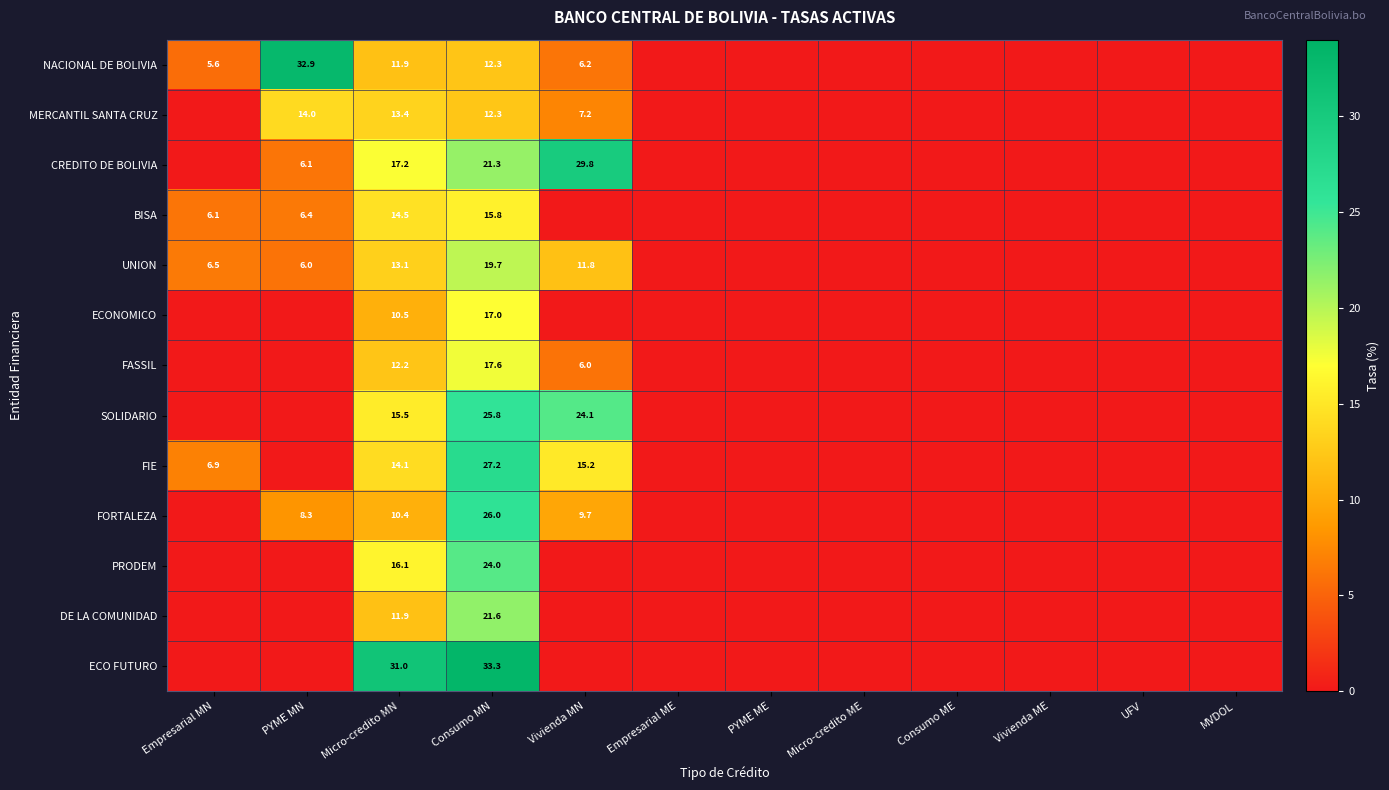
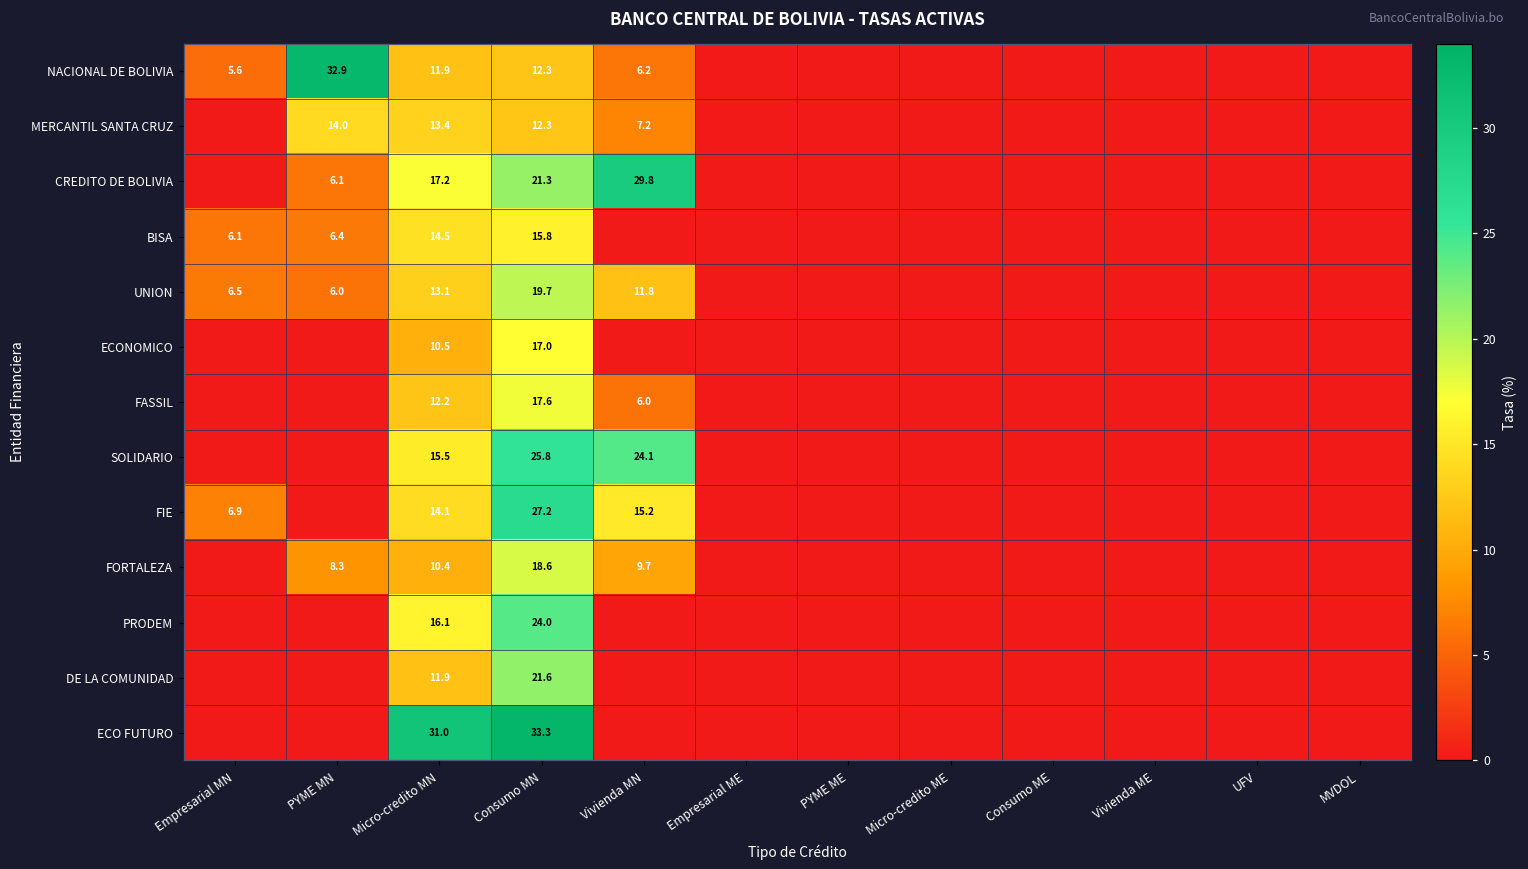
  {
    "NACIONAL DE BOLIVIA": {
      "Empresarial MN": 5.6,
      "PYME MN": 32.9,
      "Micro-credito MN": 11.9,
      "Consumo MN": 12.3,
      "Vivienda MN": 6.2
    },
    "MERCANTIL SANTA CRUZ": {
      "PYME MN": 14.0,
      "Micro-credito MN": 13.4,
      "Consumo MN": 12.3,
      "Vivienda MN": 7.2
    },
    "CREDITO DE BOLIVIA": {
      "PYME MN": 6.1,
      "Micro-credito MN": 17.2,
      "Consumo MN": 21.3,
      "Vivienda MN": 29.8
    },
    "BISA": {
      "Empresarial MN": 6.1,
      "PYME MN": 6.4,
      "Micro-credito MN": 14.5,
      "Consumo MN": 15.8
    },
    "UNION": {
      "Empresarial MN": 6.5,
      "PYME MN": 6.0,
      "Micro-credito MN": 13.1,
      "Consumo MN": 19.7,
      "Vivienda MN": 11.8
    },
    "ECONOMICO": {
      "Micro-credito MN": 10.5,
      "Consumo MN": 17.0
    },
    "FASSIL": {
      "Micro-credito MN": 12.2,
      "Consumo MN": 17.6,
      "Vivienda MN": 6.0
    },
    "SOLIDARIO": {
      "Micro-credito MN": 15.5,
      "Consumo MN": 25.8,
      "Vivienda MN": 24.1
    },
    "FIE": {
      "Empresarial MN": 6.9,
      "Micro-credito MN": 14.1,
      "Consumo MN": 27.2,
      "Vivienda MN": 15.2
    },
    "FORTALEZA": {
      "PYME MN": 8.3,
      "Micro-credito MN": 10.4,
-     "Consumo MN": 26.0,
+     "Consumo MN": 18.6,
      "Vivienda MN": 9.7
    },
    "PRODEM": {
      "Micro-credito MN": 16.1,
      "Consumo MN": 24.0
    },
    "DE LA COMUNIDAD": {
      "Micro-credito MN": 11.9,
      "Consumo MN": 21.6
    },
    "ECO FUTURO": {
      "Micro-credito MN": 31.0,
      "Consumo MN": 33.3
    }
  }
